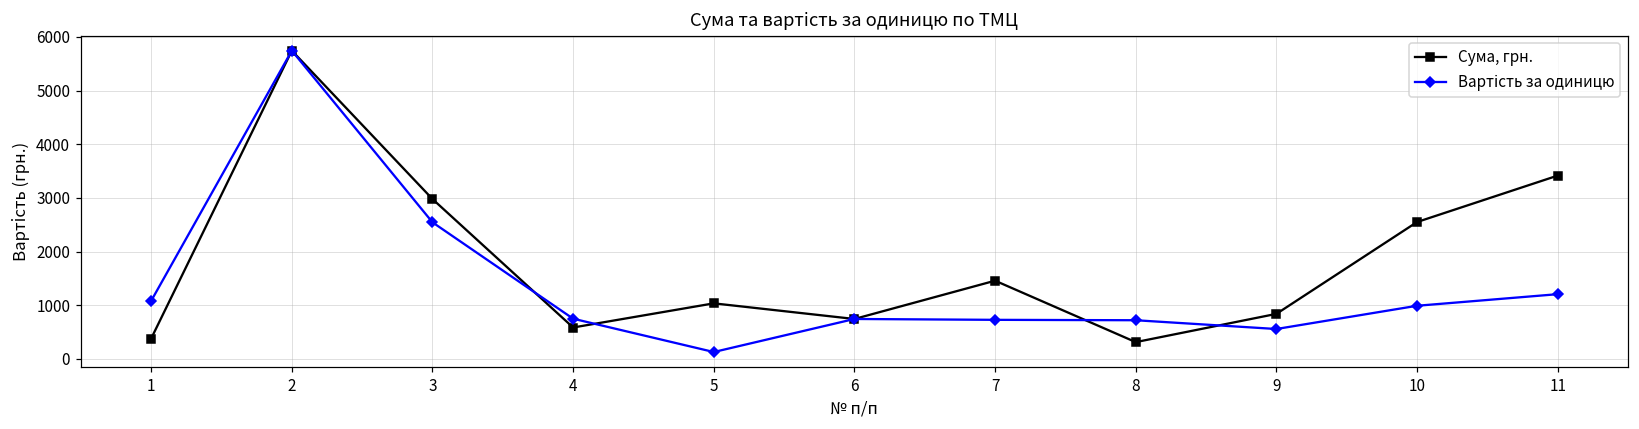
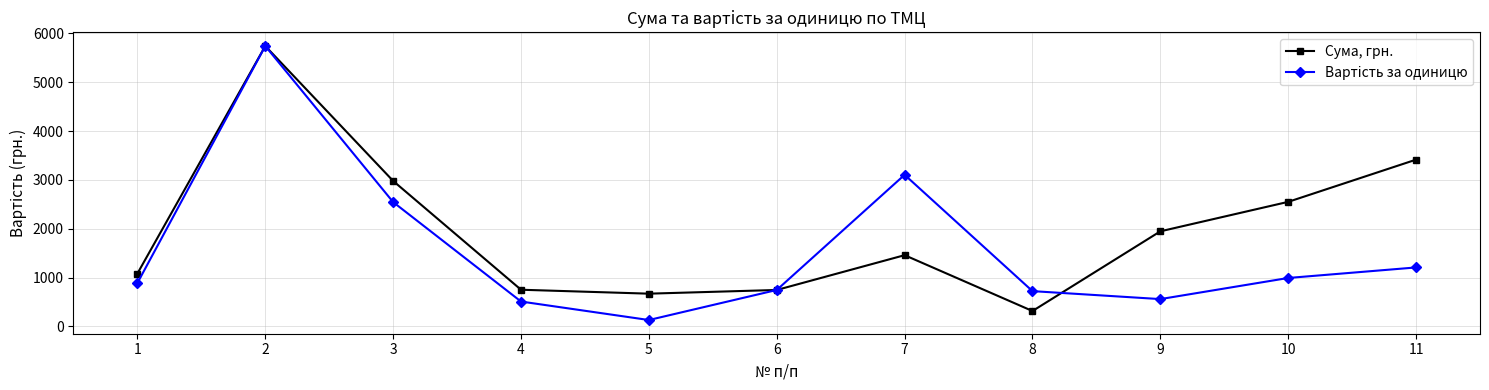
  {
    "Сума, грн.": {
-     "1": 400,
+     "1": 1100,
      "3": 3000,
-     "4": 600,
-     "5": 1000,
+     "4": 800,
+     "5": 700,
      "7": 1500,
      "8": 300,
-     "9": 800,
+     "9": 1900,
      "10": 2600,
      "11": 3400
    },
    "Вартість за одиницю": {
-     "1": 1100,
+     "1": 900,
      "3": 2500,
-     "4": 800,
+     "4": 500,
      "5": 100,
-     "7": 700,
+     "7": 3100,
      "8": 700,
      "9": 600,
      "10": 1000,
      "11": 1200
    }
  }
